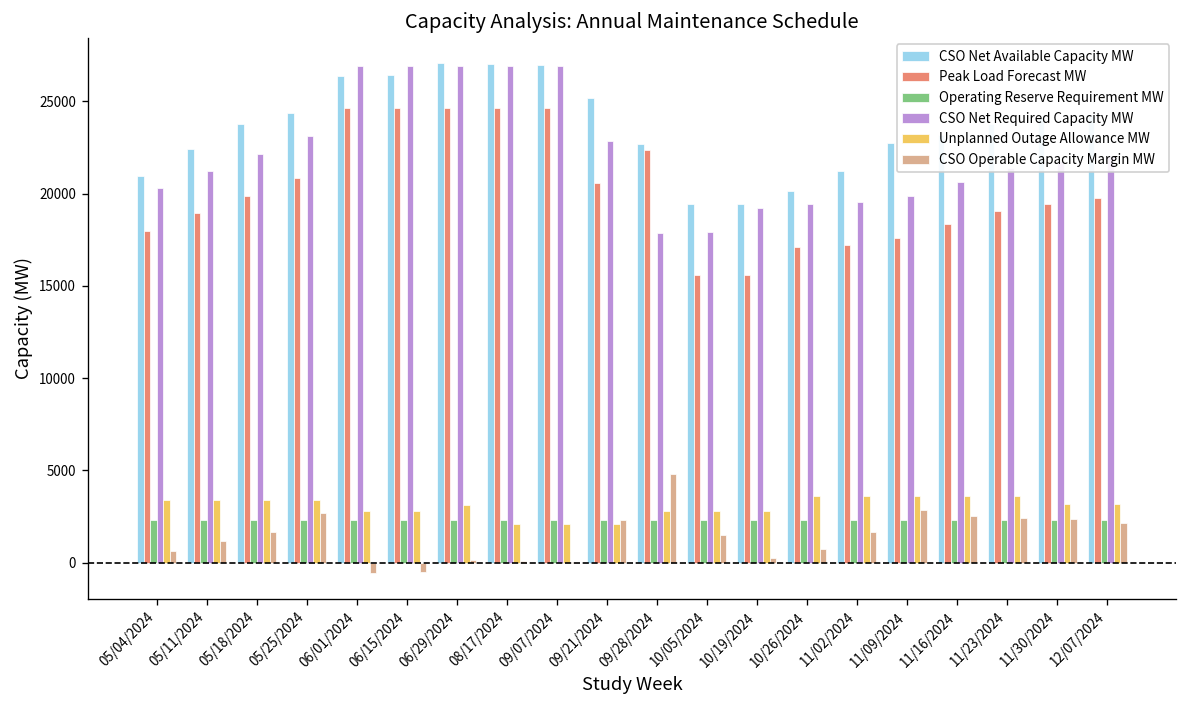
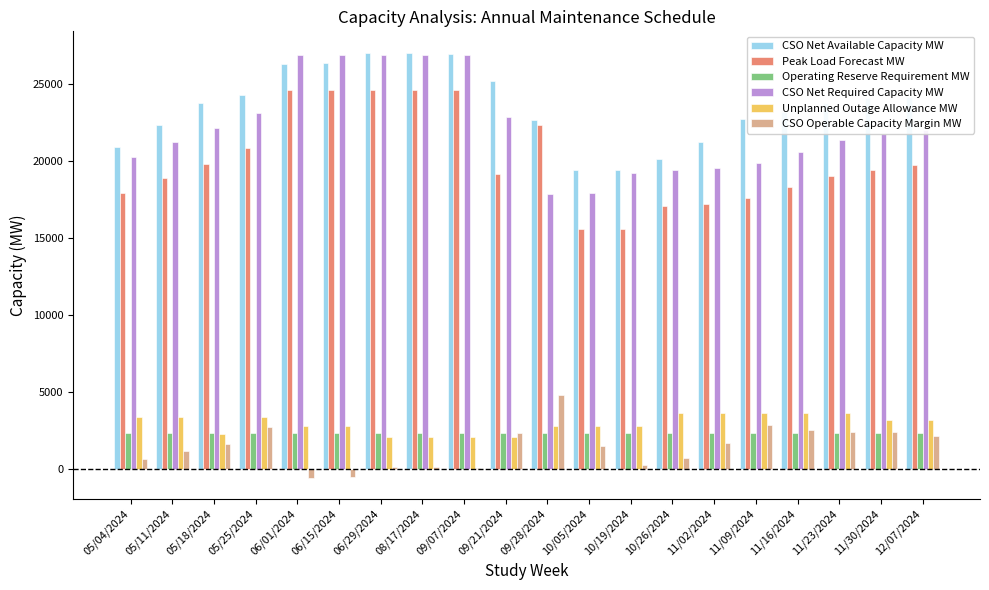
  {
    "CSO Net Available Capacity MW": {
      "05/04/2024": 20900,
      "05/11/2024": 22400,
      "05/18/2024": 23800,
      "05/25/2024": 24300,
      "06/01/2024": 26400,
      "06/15/2024": 26400,
      "06/29/2024": 27100,
      "08/17/2024": 27000,
      "09/07/2024": 27000,
      "09/21/2024": 25200,
      "09/28/2024": 22700,
      "10/05/2024": 19400,
      "10/19/2024": 19500,
      "10/26/2024": 20100,
      "11/02/2024": 21200,
      "11/09/2024": 22800
    },
    "Peak Load Forecast MW": {
      "05/04/2024": 18000,
      "05/11/2024": 18900,
      "05/18/2024": 19800,
      "05/25/2024": 20800,
      "06/01/2024": 24600,
      "06/15/2024": 24600,
      "06/29/2024": 24600,
      "08/17/2024": 24600,
      "09/07/2024": 24600,
-     "09/21/2024": 20600,
+     "09/21/2024": 19100,
      "09/28/2024": 22400,
      "10/05/2024": 15600,
      "10/19/2024": 15600,
      "10/26/2024": 17100,
      "11/02/2024": 17200,
      "11/09/2024": 17600,
      "11/16/2024": 18300,
      "11/23/2024": 19100,
      "11/30/2024": 19500,
      "12/07/2024": 19800
    },
    "Operating Reserve Requirement MW": {
      "05/04/2024": 2300,
      "05/11/2024": 2300,
      "05/18/2024": 2300,
      "05/25/2024": 2300,
      "06/01/2024": 2300,
      "06/15/2024": 2300,
      "06/29/2024": 2300,
      "08/17/2024": 2300,
      "09/07/2024": 2300,
      "09/21/2024": 2300,
      "09/28/2024": 2300,
      "10/05/2024": 2300,
      "10/19/2024": 2300,
      "10/26/2024": 2300,
      "11/02/2024": 2300,
      "11/09/2024": 2300,
      "11/16/2024": 2300,
      "11/23/2024": 2300,
      "11/30/2024": 2300,
      "12/07/2024": 2300
    },
    "CSO Net Required Capacity MW": {
      "05/04/2024": 20300,
      "05/11/2024": 21300,
      "05/18/2024": 22200,
      "05/25/2024": 23100,
      "06/01/2024": 26900,
      "06/15/2024": 26900,
      "06/29/2024": 26900,
      "08/17/2024": 26900,
      "09/07/2024": 26900,
      "09/21/2024": 22900,
      "09/28/2024": 17900,
      "10/05/2024": 17900,
      "10/19/2024": 19200,
      "10/26/2024": 19400,
      "11/02/2024": 19500,
      "11/09/2024": 19900,
      "11/16/2024": 20600,
      "11/23/2024": 21400,
      "11/30/2024": 21800
    },
    "Unplanned Outage Allowance MW": {
      "05/04/2024": 3400,
      "05/11/2024": 3400,
-     "05/18/2024": 3400,
+     "05/18/2024": 2300,
      "05/25/2024": 3400,
      "06/01/2024": 2800,
      "06/15/2024": 2800,
-     "06/29/2024": 3100,
+     "06/29/2024": 2100,
      "08/17/2024": 2100,
      "09/07/2024": 2100,
      "09/21/2024": 2100,
      "09/28/2024": 2800,
      "10/05/2024": 2800,
      "10/19/2024": 2800,
      "10/26/2024": 3600,
      "11/02/2024": 3600,
      "11/09/2024": 3600,
      "11/16/2024": 3600,
      "11/23/2024": 3600,
      "11/30/2024": 3200,
      "12/07/2024": 3200
    },
    "CSO Operable Capacity Margin MW": {
      "05/04/2024": 700,
      "05/11/2024": 1100,
      "05/18/2024": 1600,
      "05/25/2024": 2700,
      "06/01/2024": -600,
      "06/15/2024": -500,
      "09/21/2024": 2300,
      "09/28/2024": 4800,
      "10/05/2024": 1500,
      "10/19/2024": 200,
      "10/26/2024": 700,
      "11/02/2024": 1700,
      "11/09/2024": 2900,
      "11/16/2024": 2600,
      "11/23/2024": 2400,
      "11/30/2024": 2400,
      "12/07/2024": 2100
    }
  }
